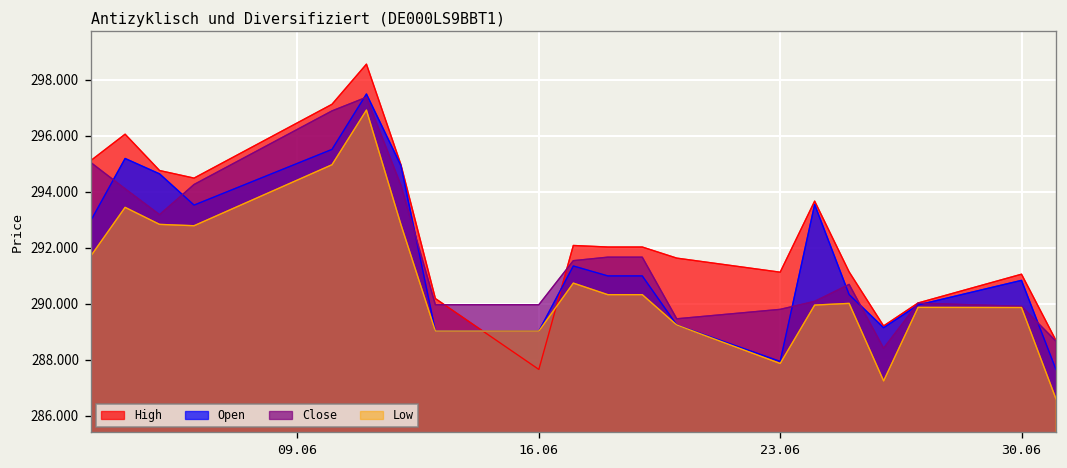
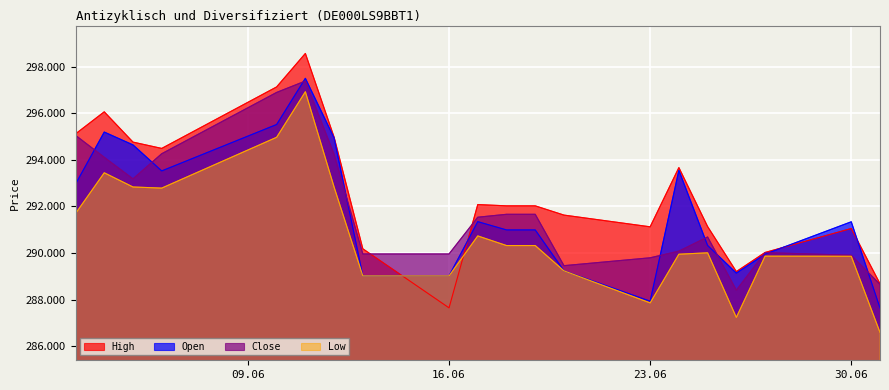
  {
    "High": {
      "16.06": 287.6,
      "23.06": 291.1,
      "30.06": 291.1
    },
    "Open": {
-     "30.06": 290.8
+     "30.06": 291.3
    },
    "Close": {
      "16.06": 290.0,
      "23.06": 289.8
    }
  }
